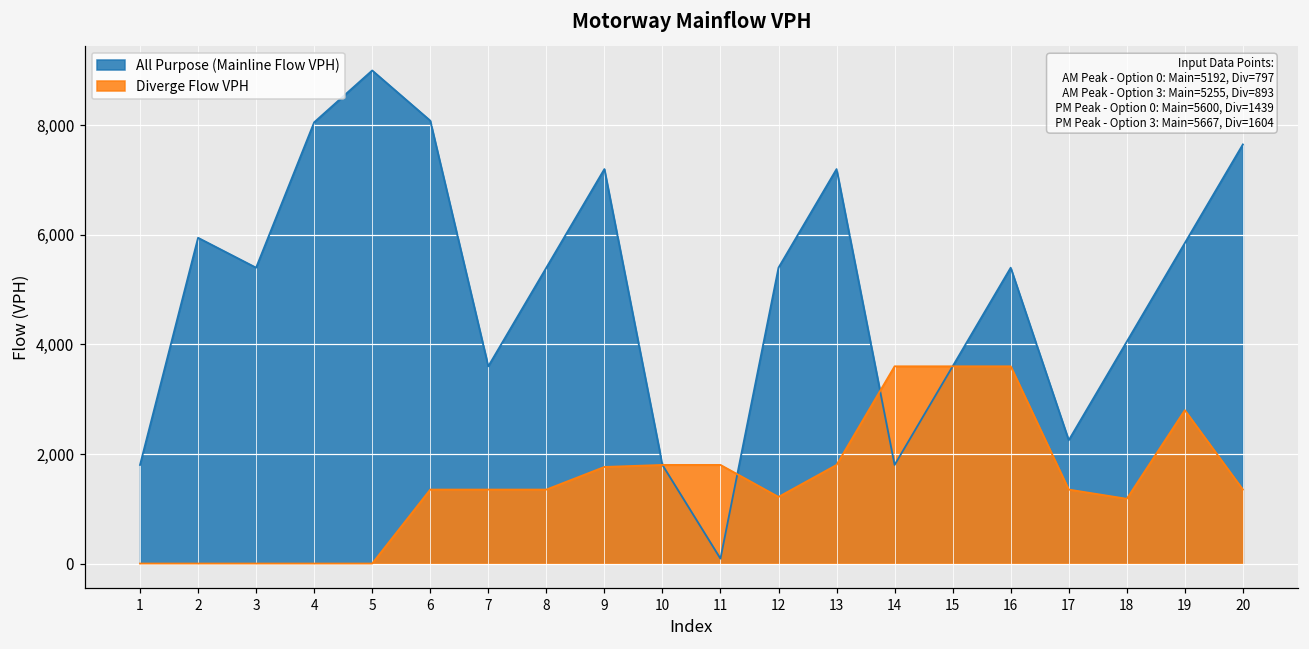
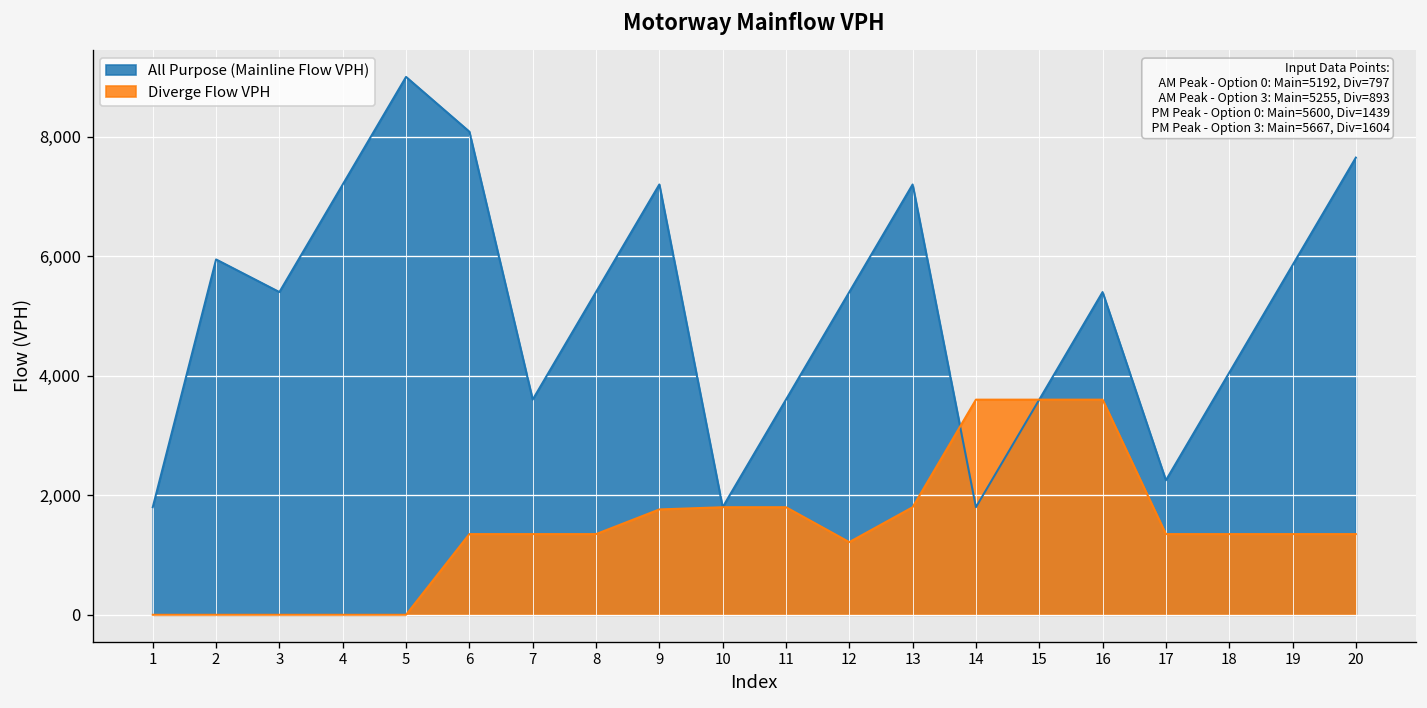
  {
    "All Purpose (Mainline Flow VPH)": {
      "1": "1,800",
      "2": "5,900",
      "3": "5,400",
-     "4": "8,100",
+     "4": "7,200",
      "5": "9,000",
      "6": "8,100",
      "7": "3,600",
      "8": "5,400",
      "9": "7,200",
-     "11": "100",
+     "11": "3,600",
      "12": "5,400",
      "13": "7,200",
      "14": "1,800",
      "16": "5,400",
      "17": "2,300",
      "18": "4,100",
      "19": "5,900"
    },
    "Diverge Flow VPH": {
      "1": "0",
      "2": "0",
      "3": "0",
      "4": "0",
      "5": "0",
      "6": "1,400",
      "7": "1,400",
      "8": "1,400",
      "9": "1,800",
      "11": "1,800",
      "12": "1,200",
      "13": "1,800",
      "14": "3,600",
      "16": "3,600",
      "17": "1,400",
-     "18": "1,200",
-     "19": "2,800",
+     "18": "1,400",
+     "19": "1,400",
      "20": "1,400"
    }
  }
